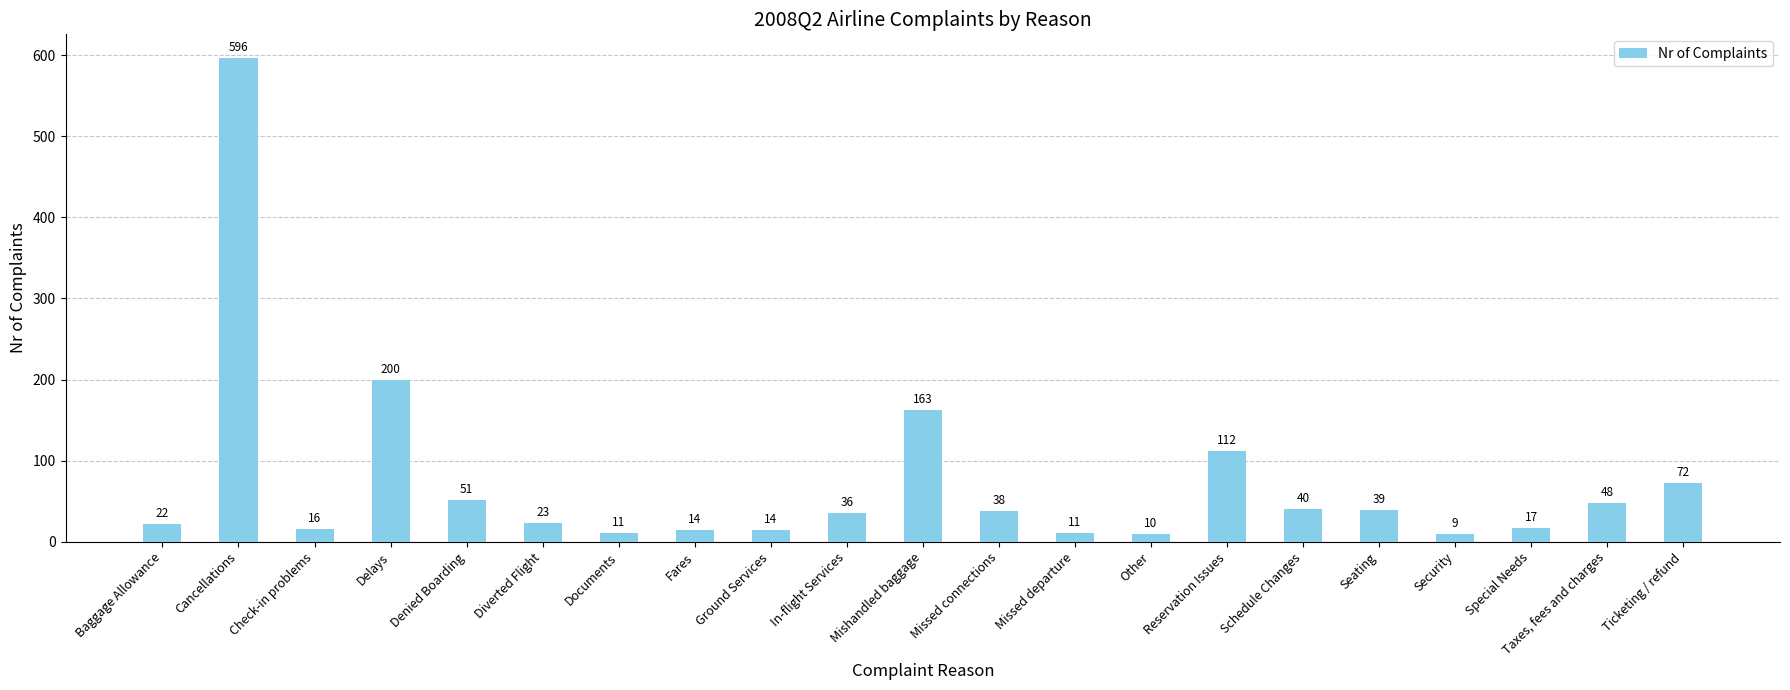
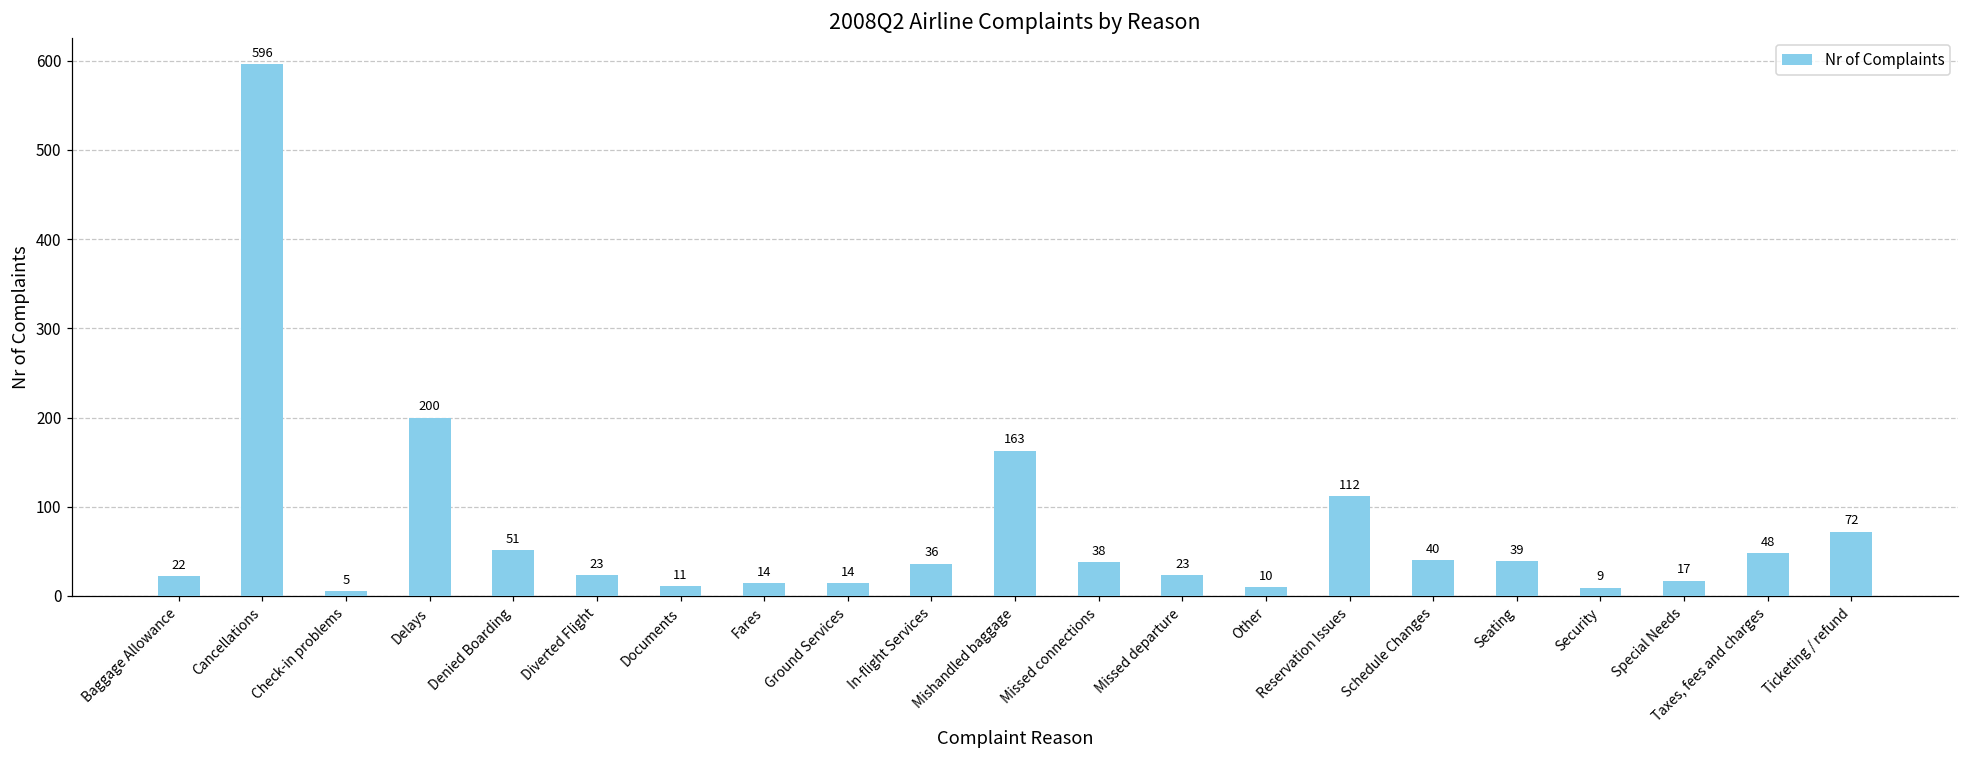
  {
    "Baggage Allowance": 22,
    "Cancellations": 596,
-   "Check-in problems": 16,
+   "Check-in problems": 5,
    "Delays": 200,
    "Denied Boarding": 51,
    "Diverted Flight": 23,
    "Documents": 11,
    "Fares": 14,
    "Ground Services": 14,
    "In-flight Services": 36,
    "Mishandled baggage": 163,
    "Missed connections": 38,
-   "Missed departure": 11,
+   "Missed departure": 23,
    "Other": 10,
    "Reservation Issues": 112,
    "Schedule Changes": 40,
    "Seating": 39,
    "Security": 9,
    "Special Needs": 17,
    "Taxes, fees and charges": 48,
    "Ticketing / refund": 72
  }
